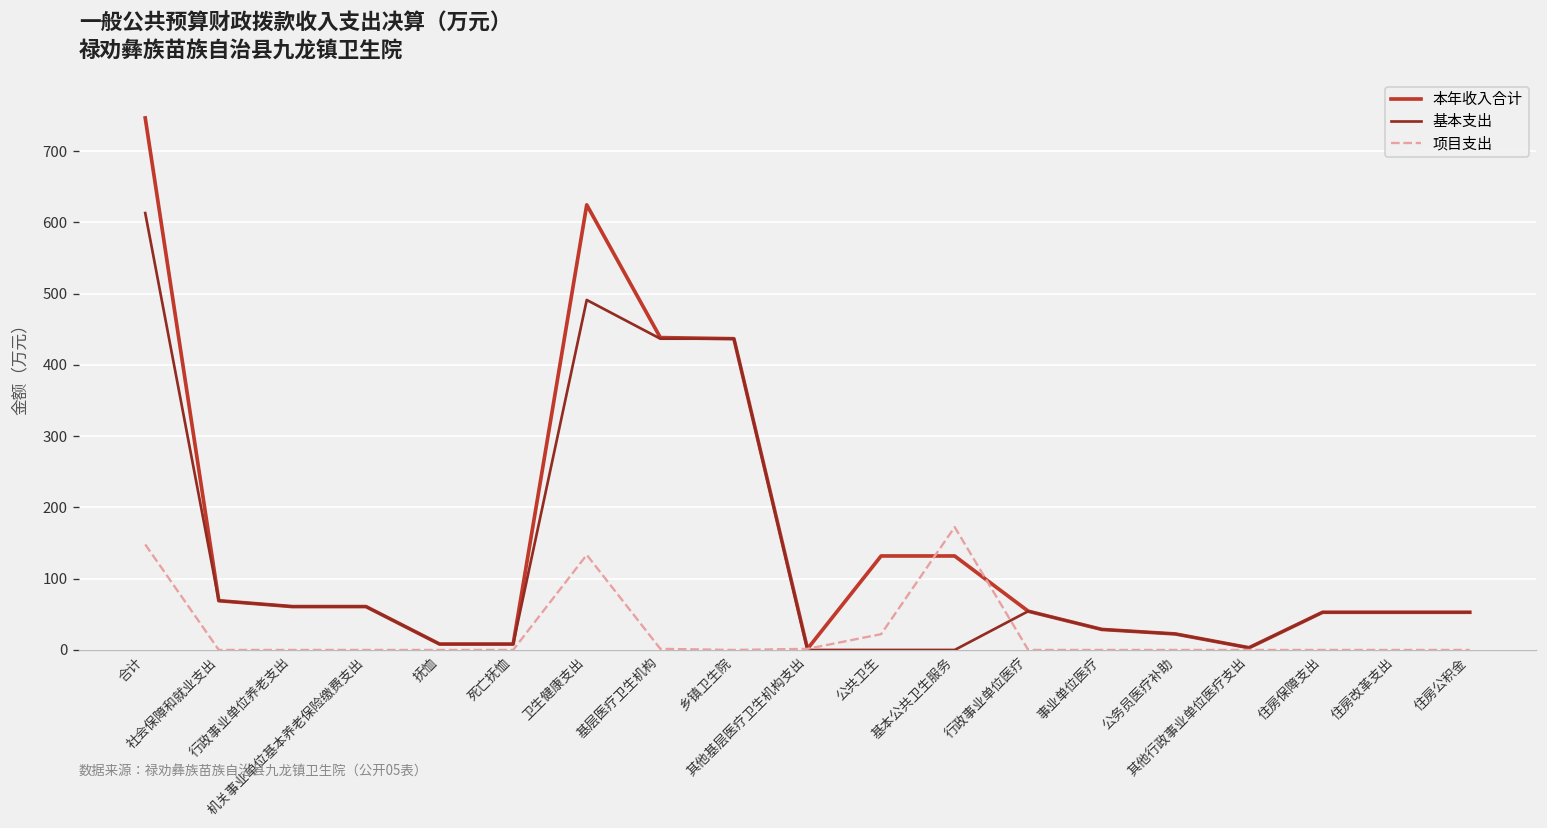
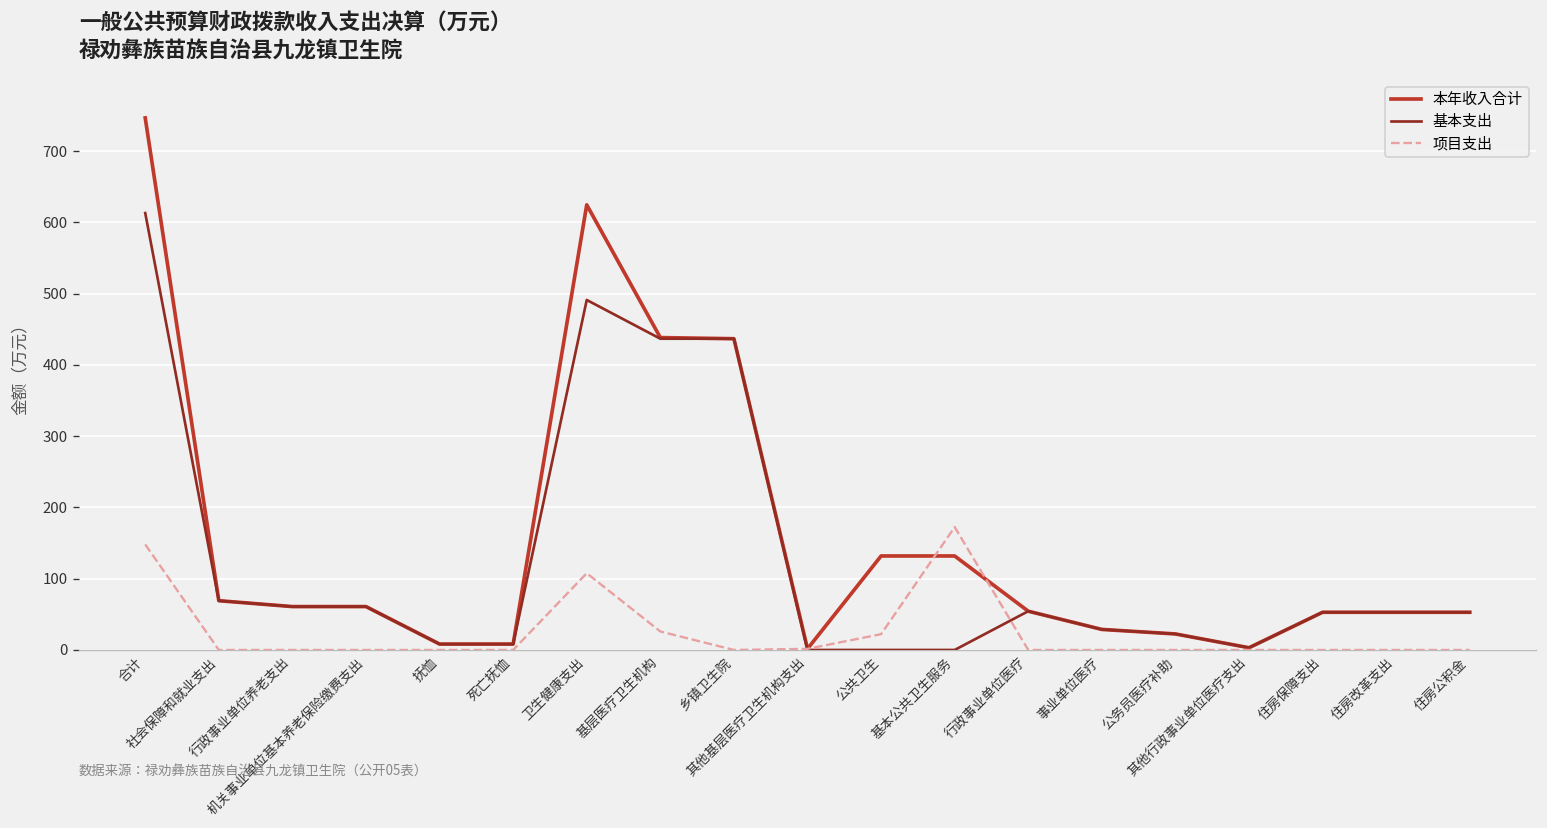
  {
    "项目支出": {
      "合计": 150,
      "社会保障和就业支出": 0,
      "行政事业单位养老支出": 0,
      "机关事业单位基本养老保险缴费支出": 0,
      "抚恤": 0,
      "死亡抚恤": 0,
-     "卫生健康支出": 130,
-     "基层医疗卫生机构": 0,
+     "卫生健康支出": 110,
+     "基层医疗卫生机构": 30,
      "乡镇卫生院": 0,
      "公共卫生": 20,
      "基本公共卫生服务": 170,
      "行政事业单位医疗": 0,
      "事业单位医疗": 0,
      "公务员医疗补助": 0,
      "住房保障支出": 0,
      "住房改革支出": 0,
      "住房公积金": 0
    }
  }
